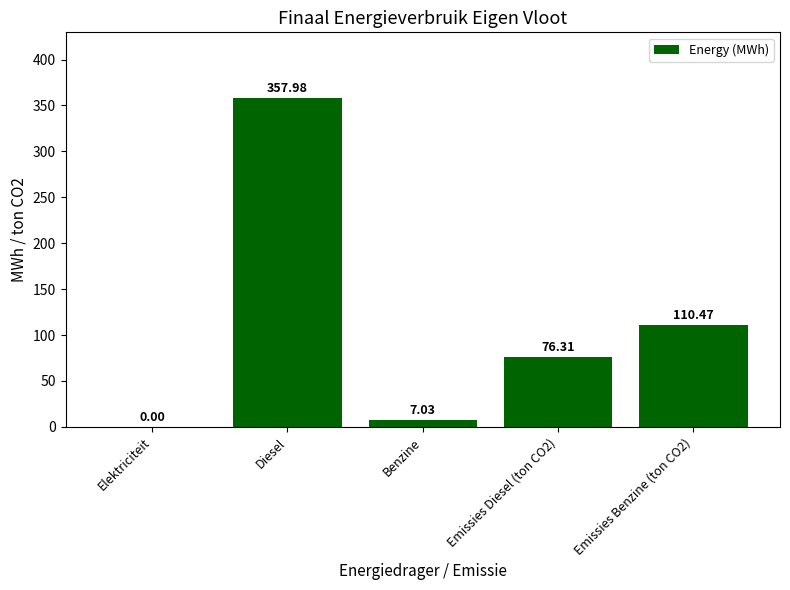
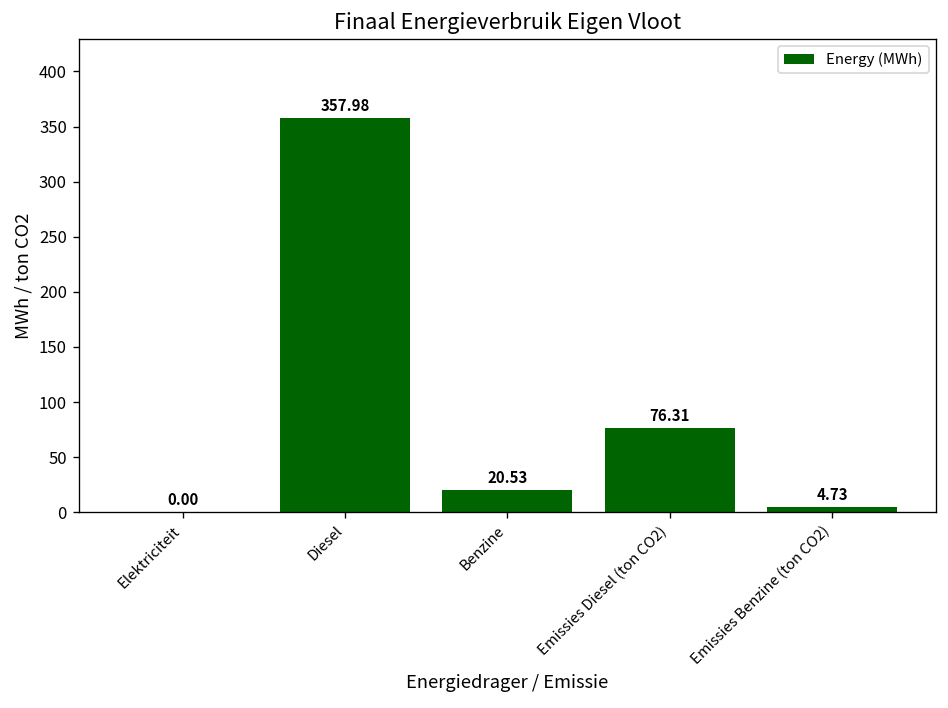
  {
    "Elektriciteit": 0.00,
    "Diesel": 357.98,
-   "Benzine": 7.03,
+   "Benzine": 20.53,
    "Emissies Diesel (ton CO2)": 76.31,
-   "Emissies Benzine (ton CO2)": 110.47
+   "Emissies Benzine (ton CO2)": 4.73
  }
